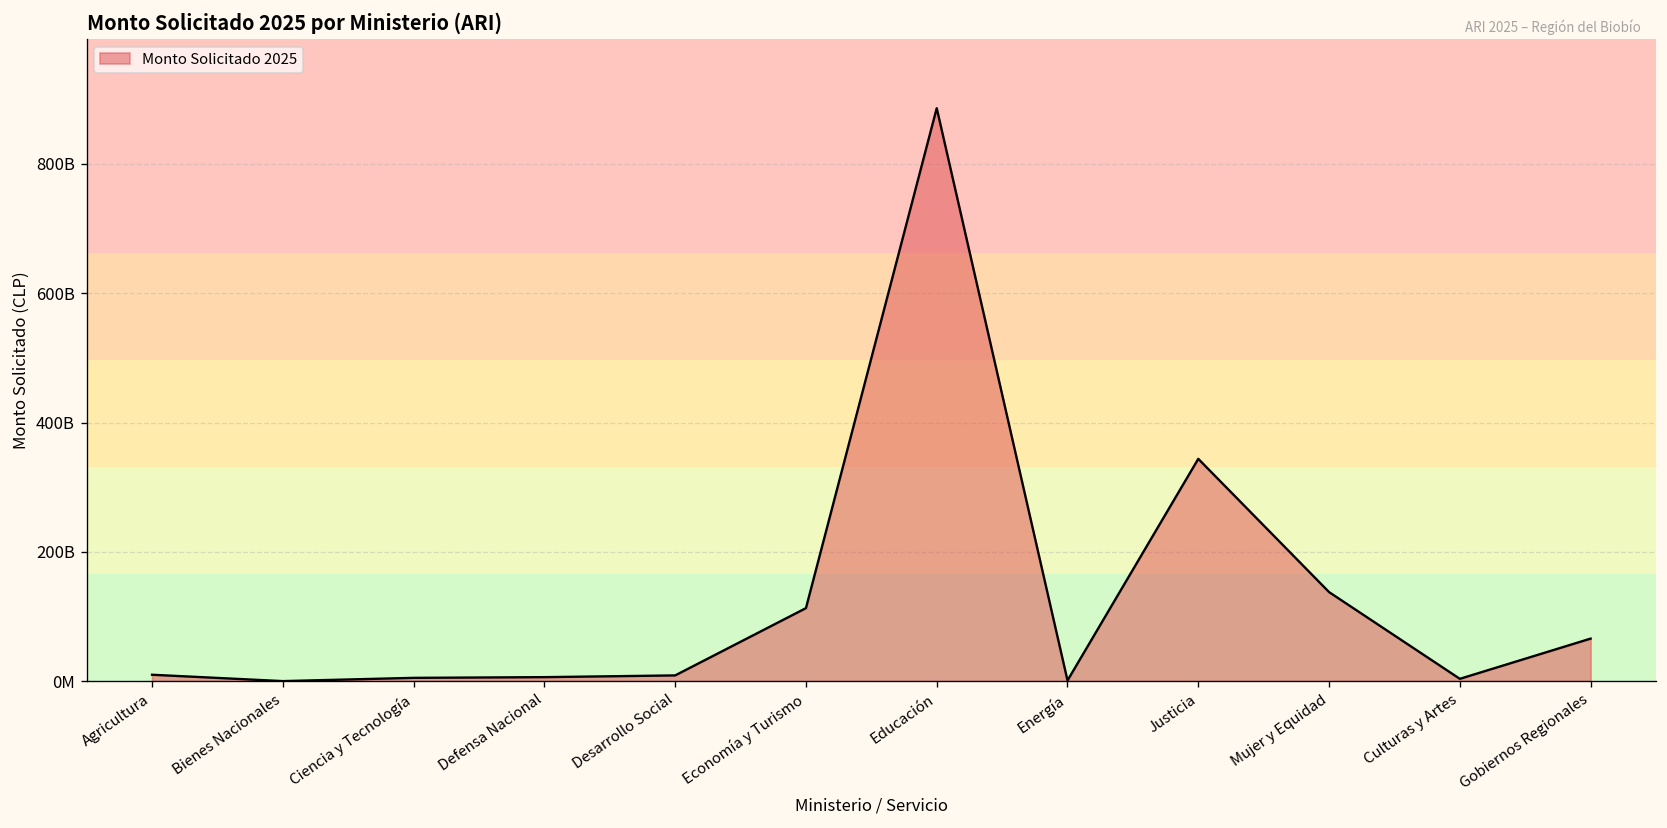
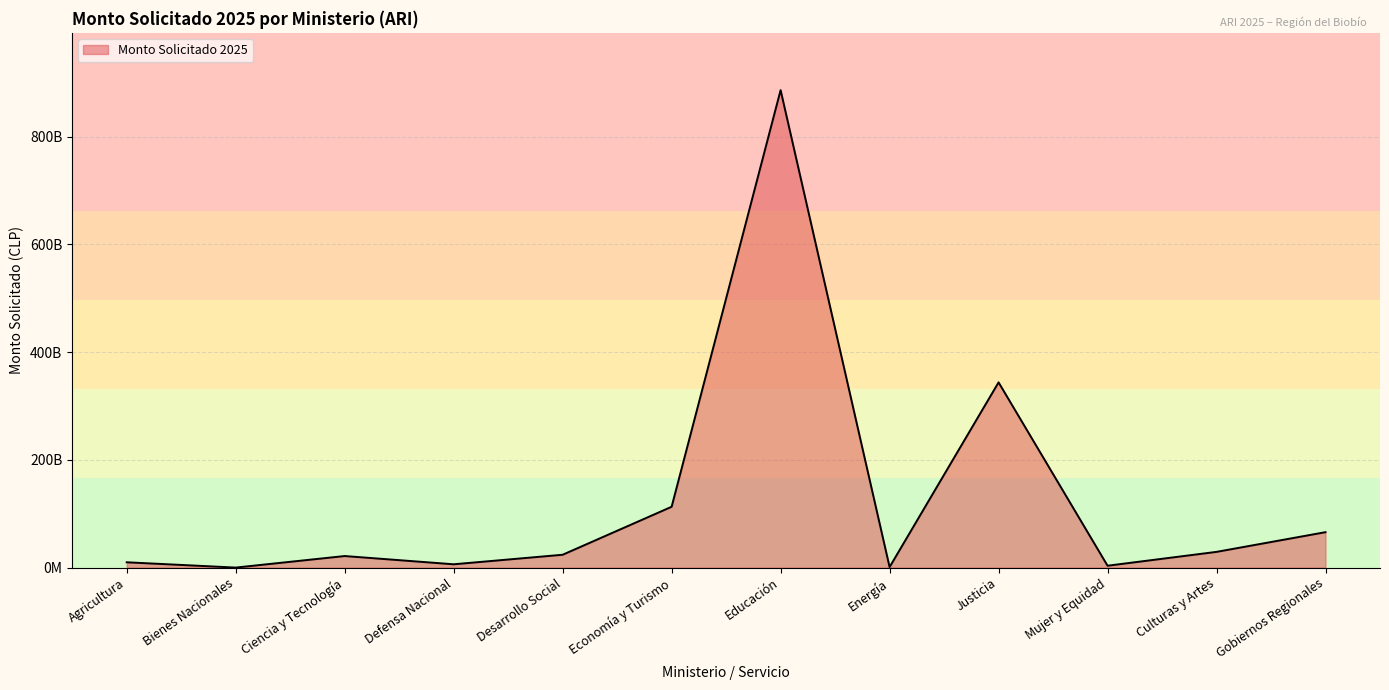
  {
    "Agricultura": 10000000000,
    "Bienes Nacionales": 0,
-   "Ciencia y Tecnología": 10000000000,
+   "Ciencia y Tecnología": 20000000000,
    "Defensa Nacional": 10000000000,
-   "Desarrollo Social": 10000000000,
+   "Desarrollo Social": 20000000000,
    "Economía y Turismo": 110000000000,
    "Educación": 890000000000,
    "Energía": 0,
    "Justicia": 340000000000,
-   "Mujer y Equidad": 140000000000,
-   "Culturas y Artes": 0,
+   "Mujer y Equidad": 0,
+   "Culturas y Artes": 30000000000,
    "Gobiernos Regionales": 70000000000
  }
